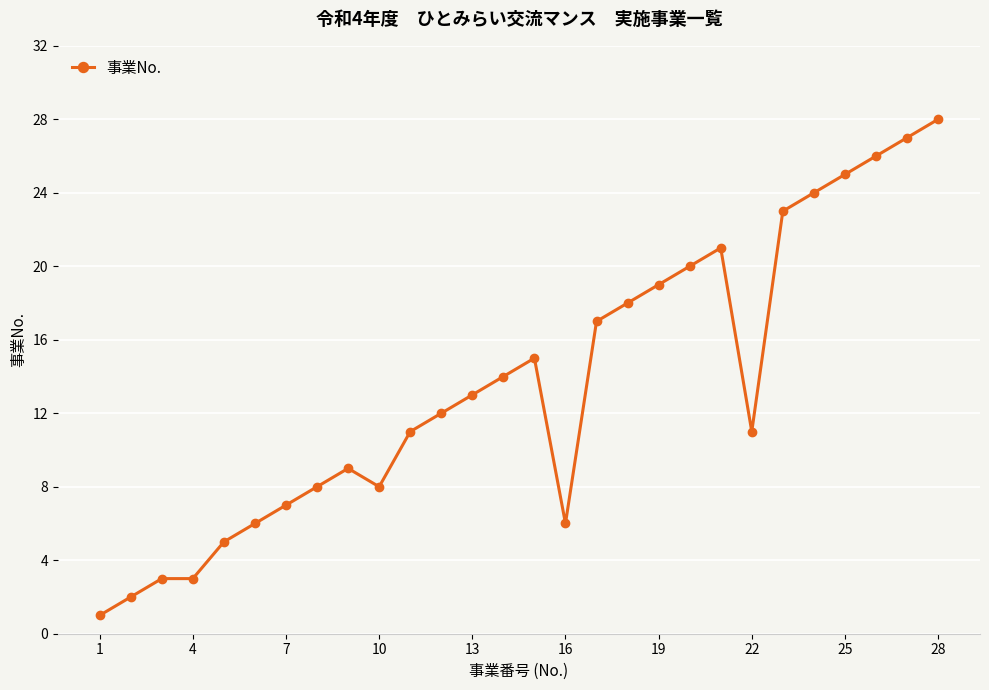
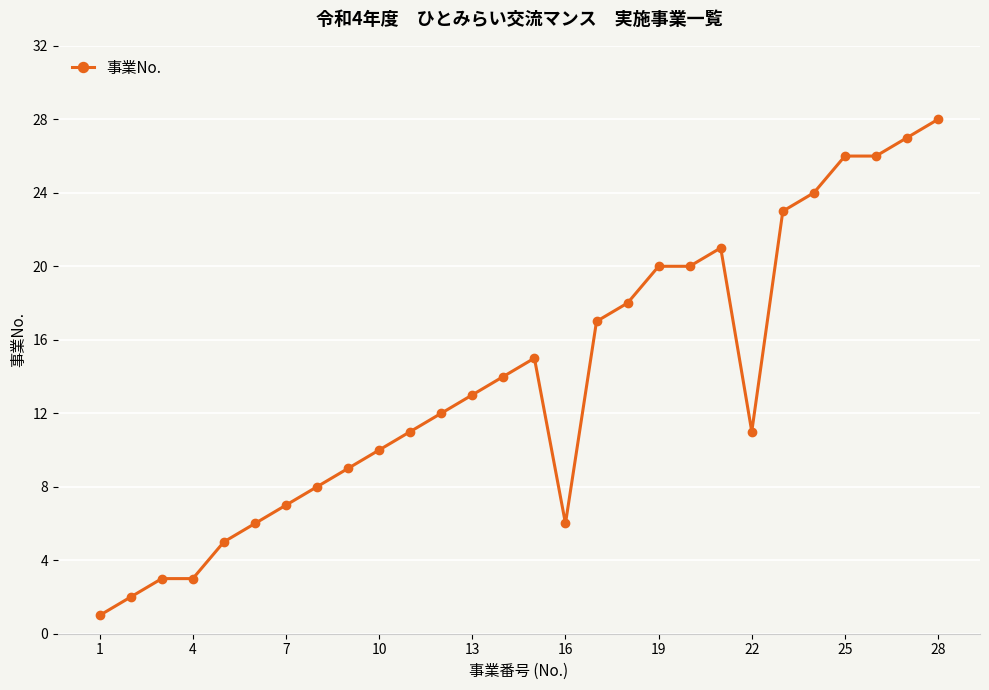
  {
    "1": 1,
    "4": 3,
    "7": 7,
-   "10": 8,
+   "10": 10,
    "13": 13,
    "16": 6,
-   "19": 19,
+   "19": 20,
    "22": 11,
-   "25": 25,
+   "25": 26,
    "28": 28
  }
